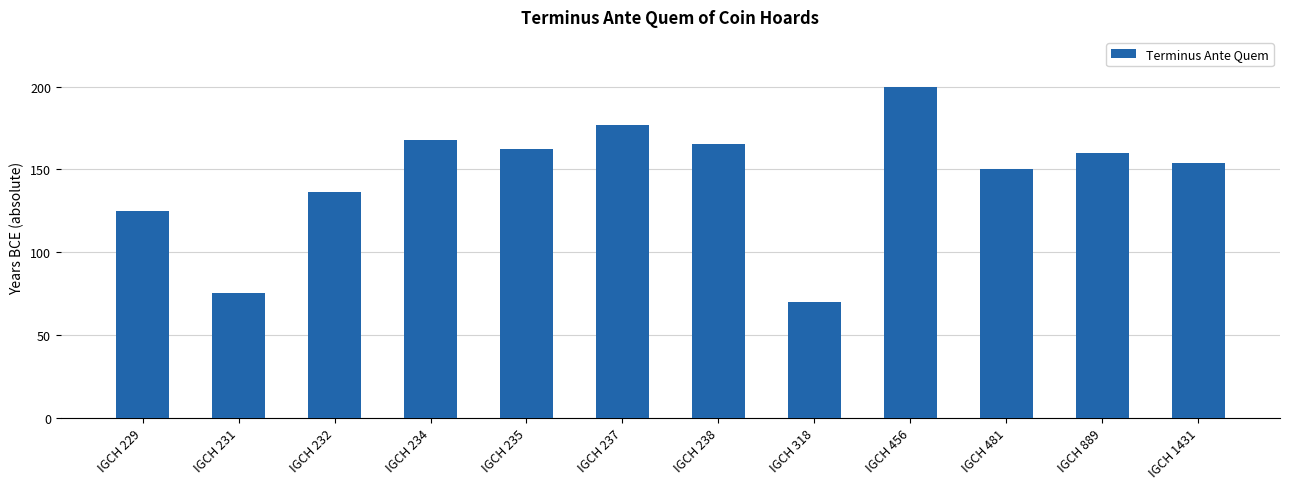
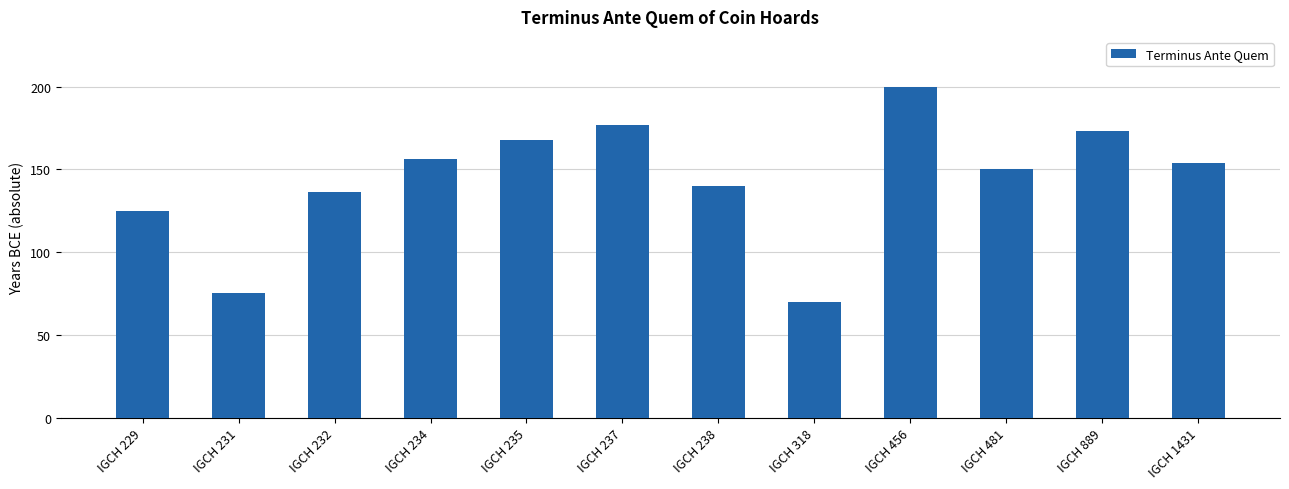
  {
    "IGCH 229": 125,
    "IGCH 231": 75,
    "IGCH 232": 136,
-   "IGCH 234": 168,
-   "IGCH 235": 162,
+   "IGCH 234": 156,
+   "IGCH 235": 168,
    "IGCH 237": 177,
-   "IGCH 238": 165,
+   "IGCH 238": 140,
    "IGCH 318": 70,
    "IGCH 456": 200,
    "IGCH 481": 150,
-   "IGCH 889": 160,
+   "IGCH 889": 173,
    "IGCH 1431": 154
  }
